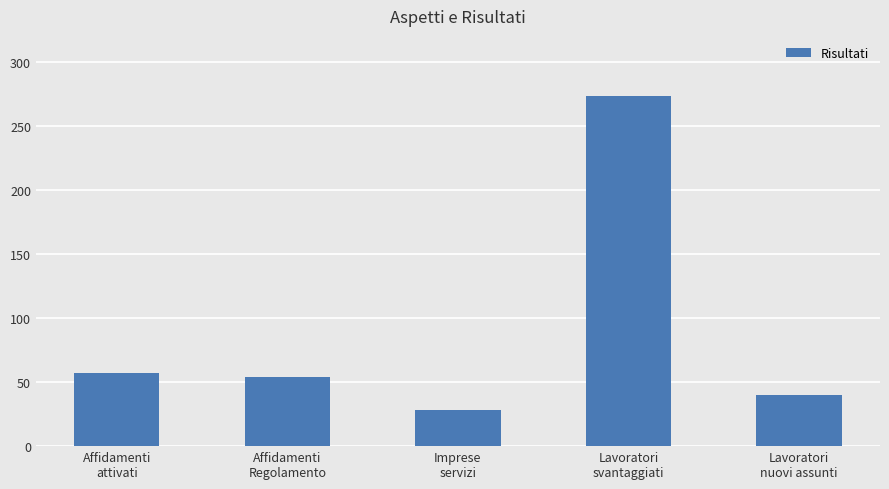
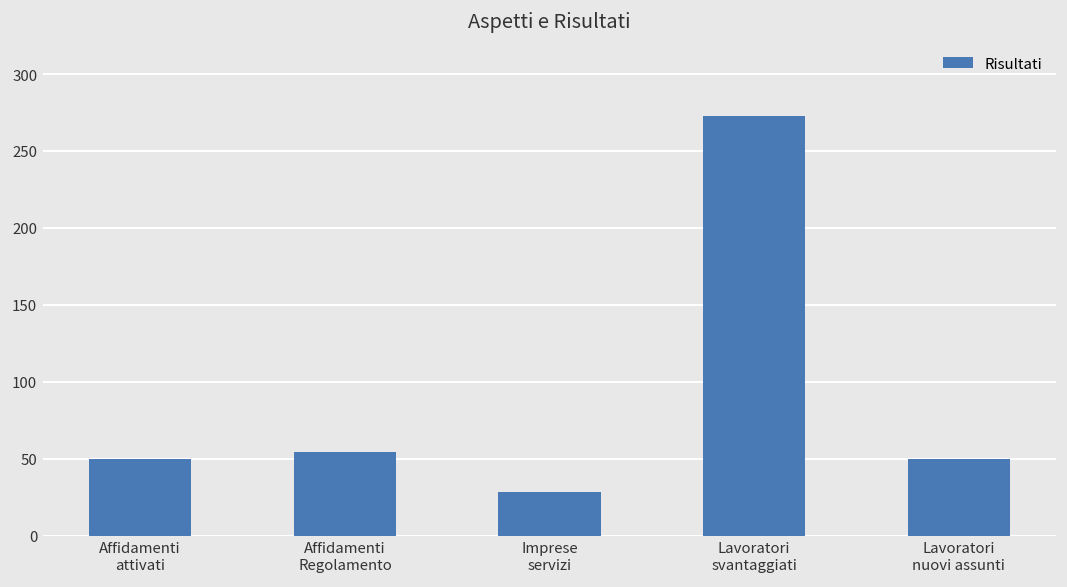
  {
-   "Affidamenti attivati": 57,
+   "Affidamenti attivati": 50,
    "Affidamenti Regolamento": 54,
    "Imprese servizi": 28,
    "Lavoratori svantaggiati": 273,
-   "Lavoratori nuovi assunti": 40
+   "Lavoratori nuovi assunti": 50
  }
